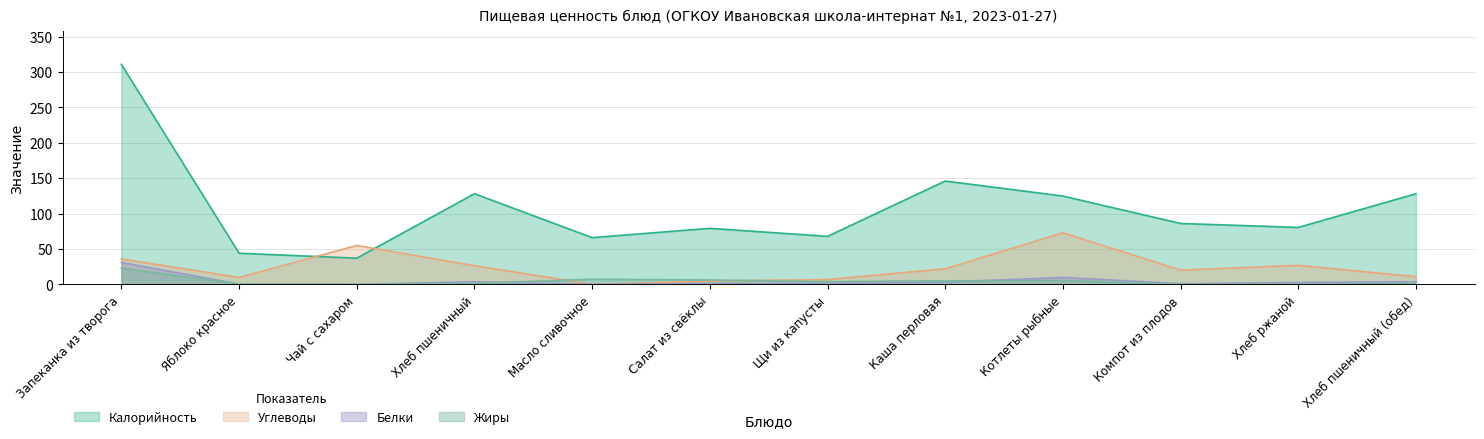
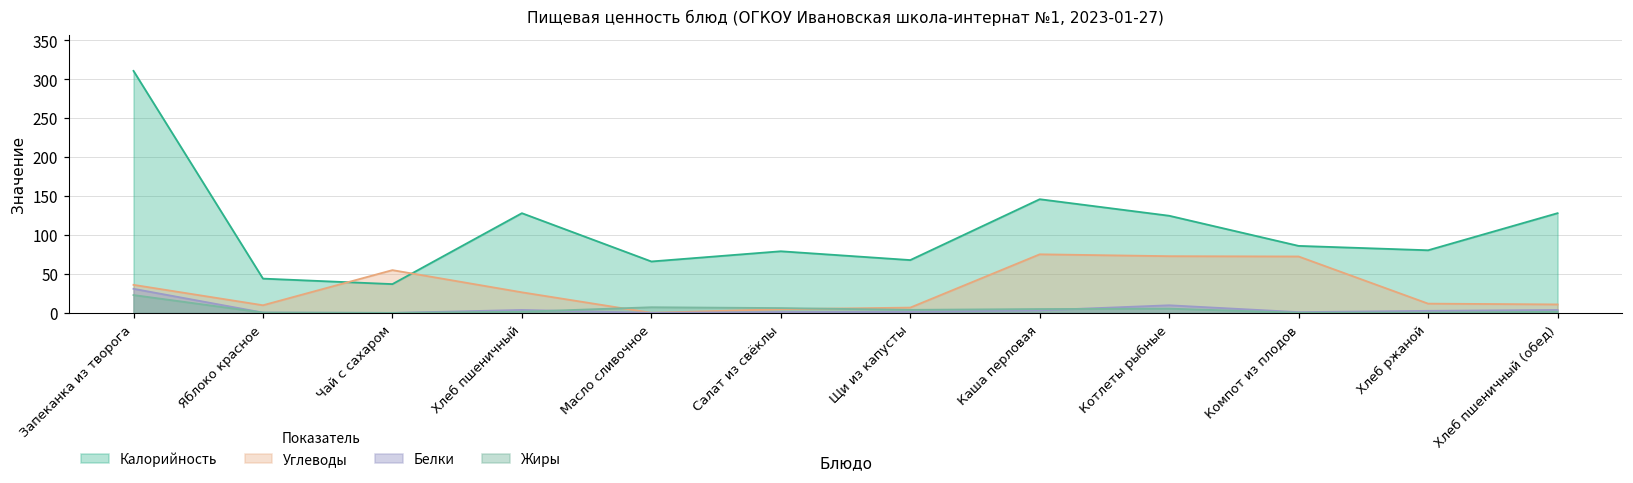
  {
    "Углеводы": {
      "Запеканка из творога": 40,
      "Яблоко красное": 10,
      "Чай с сахаром": 50,
      "Хлеб пшеничный": 30,
-     "Каша перловая": 20,
+     "Каша перловая": 80,
      "Котлеты рыбные": 70,
-     "Компот из плодов": 20,
-     "Хлеб ржаной": 30,
+     "Компот из плодов": 70,
+     "Хлеб ржаной": 10,
      "Хлеб пшеничный (обед)": 10
    }
  }
